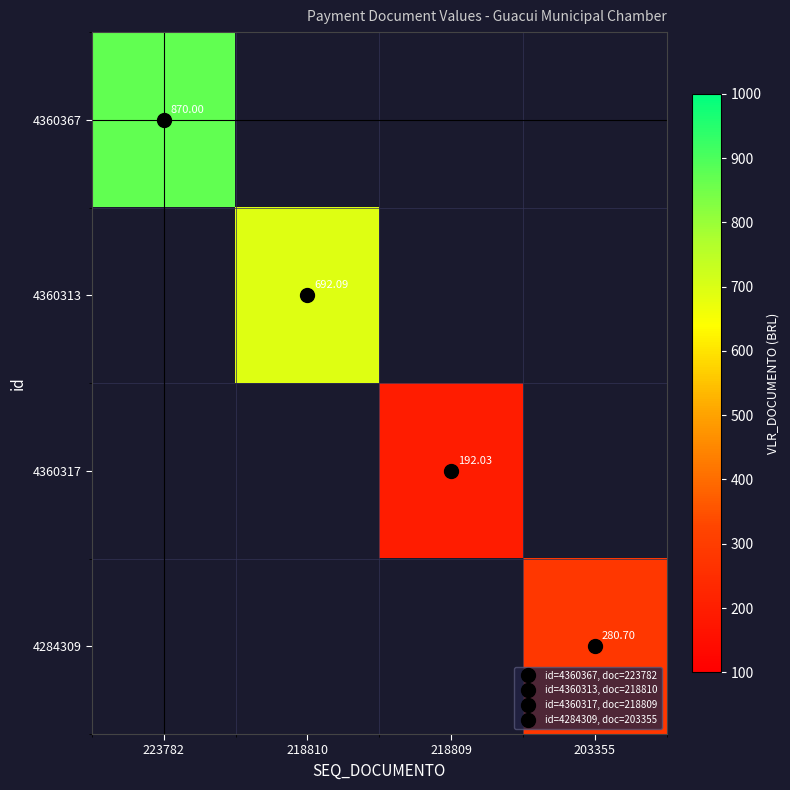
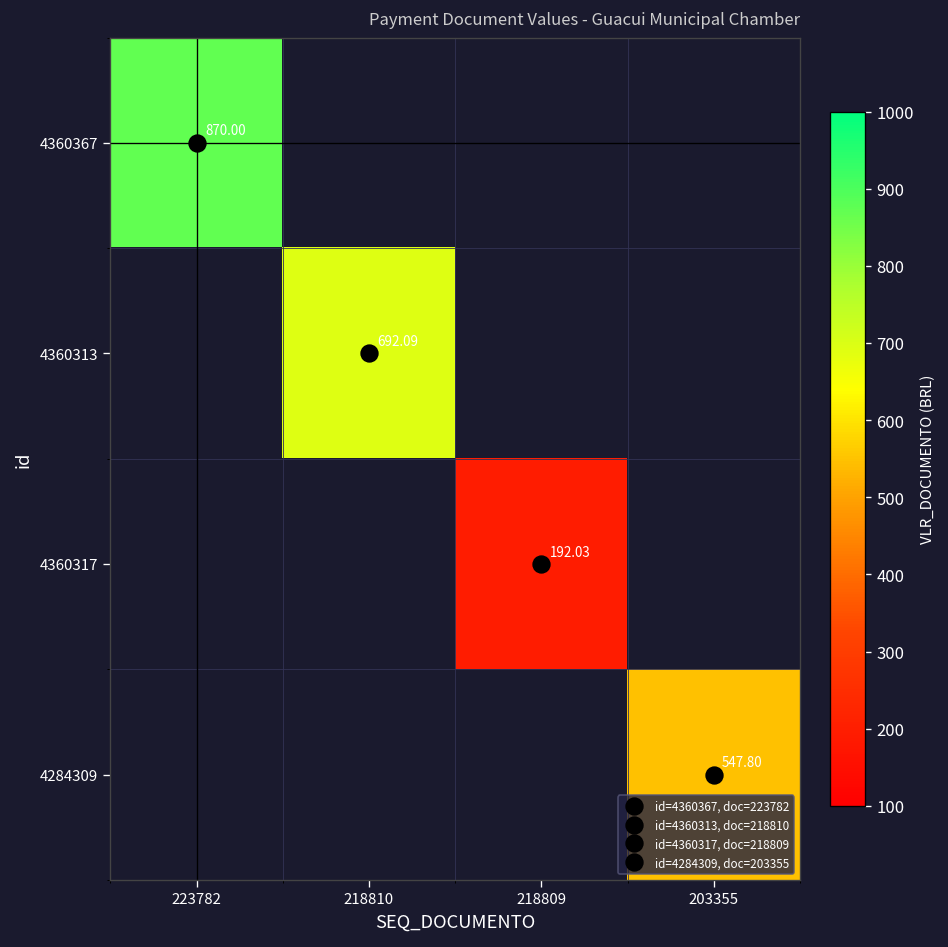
  {
    "4360367": {
      "223782": 870.00
    },
    "4360313": {
      "218810": 692.09
    },
    "4360317": {
      "218809": 192.03
    },
    "4284309": {
-     "203355": 280.70
+     "203355": 547.80
    }
  }
